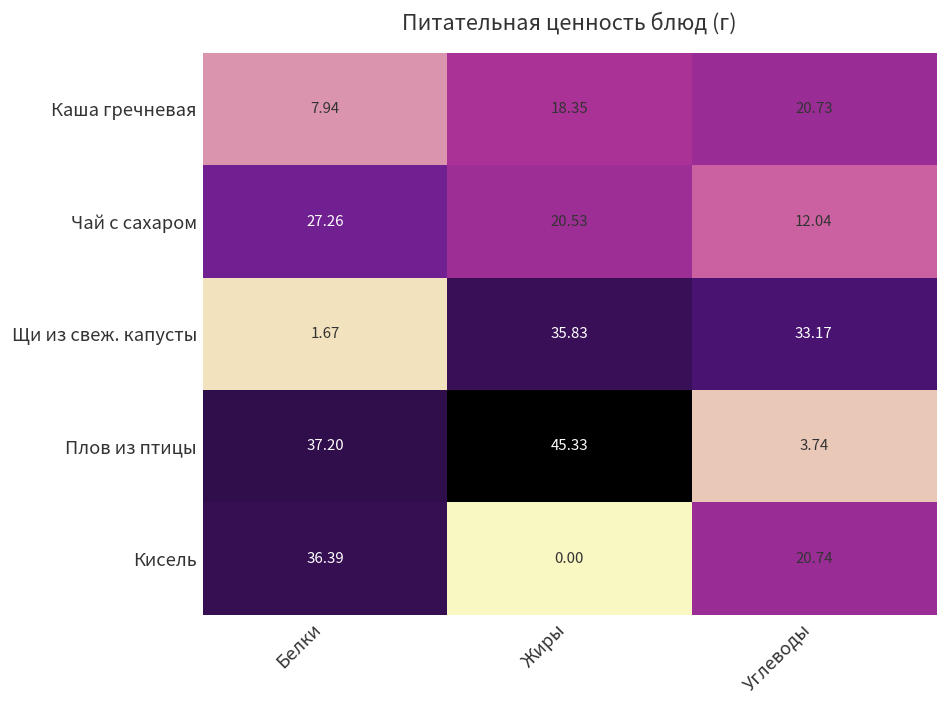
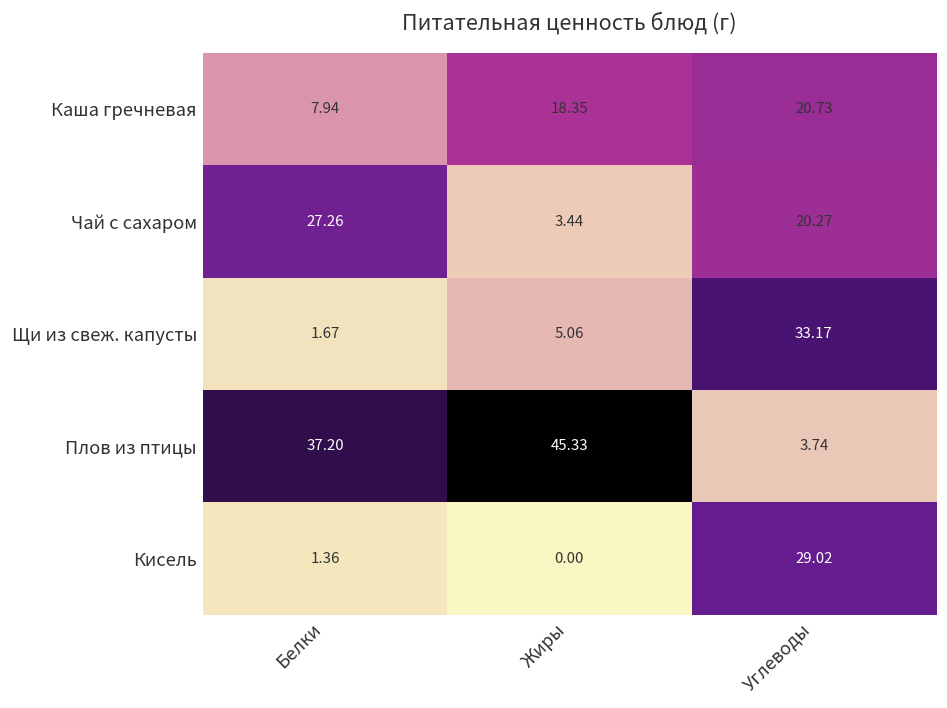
  {
    "Каша гречневая": {
      "Белки": 7.94,
      "Жиры": 18.35,
      "Углеводы": 20.73
    },
    "Чай с сахаром": {
      "Белки": 27.26,
-     "Жиры": 20.53,
-     "Углеводы": 12.04
+     "Жиры": 3.44,
+     "Углеводы": 20.27
    },
    "Щи из свеж. капусты": {
      "Белки": 1.67,
-     "Жиры": 35.83,
+     "Жиры": 5.06,
      "Углеводы": 33.17
    },
    "Плов из птицы": {
      "Белки": 37.20,
      "Жиры": 45.33,
      "Углеводы": 3.74
    },
    "Кисель": {
-     "Белки": 36.39,
+     "Белки": 1.36,
      "Жиры": 0.00,
-     "Углеводы": 20.74
+     "Углеводы": 29.02
    }
  }
